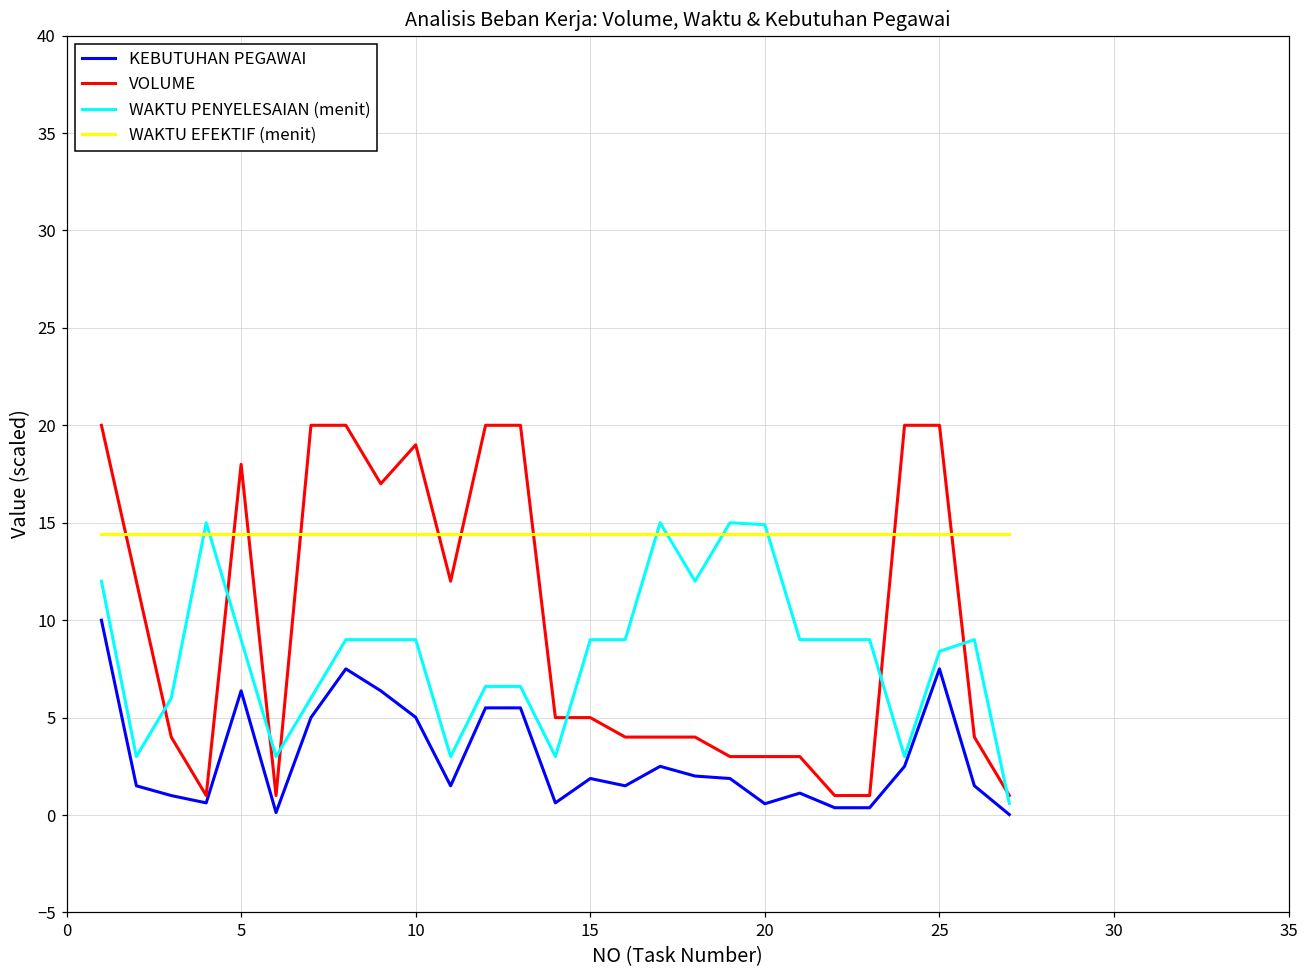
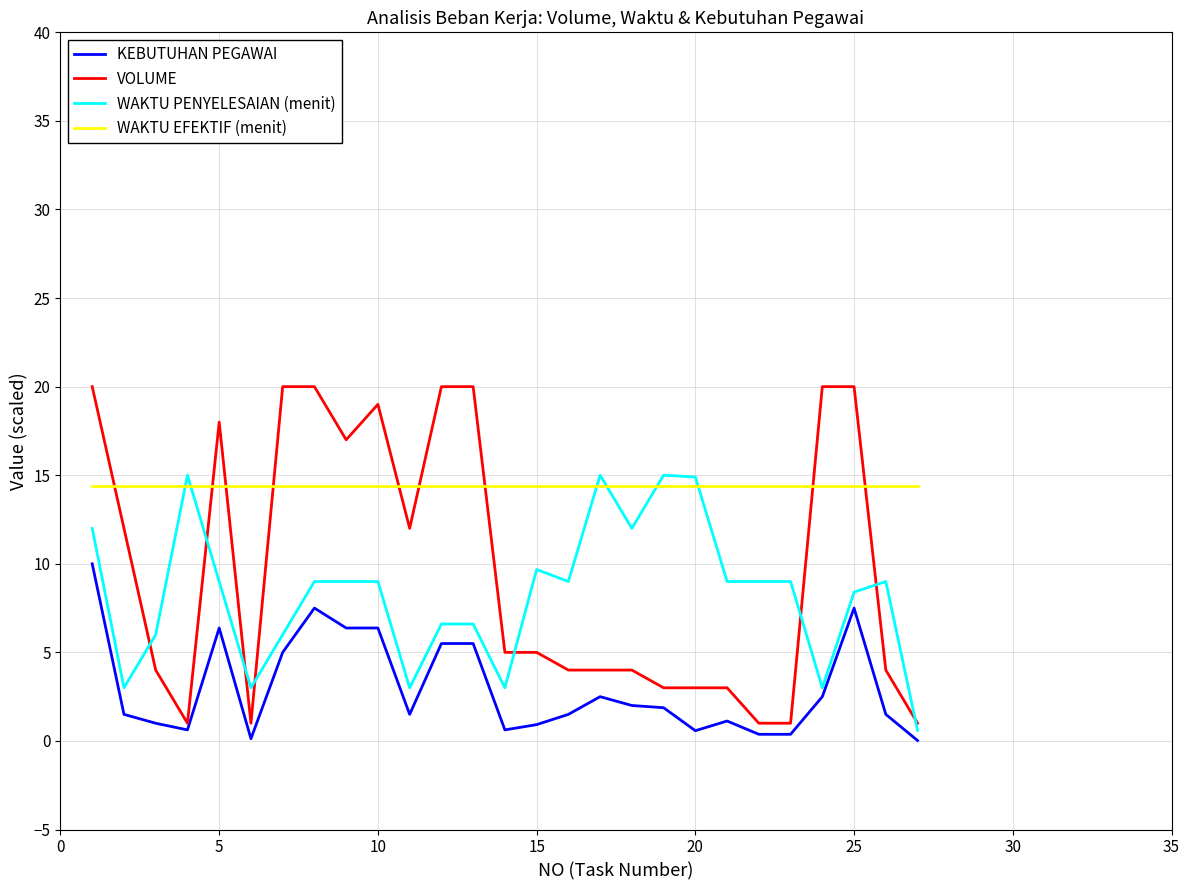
  {
    "KEBUTUHAN PEGAWAI": {
      "5": 6.4,
-     "10": 5.0,
-     "15": 1.9,
+     "10": 6.4,
+     "15": 0.9,
      "20": 0.6,
      "25": 7.5
    },
    "VOLUME": {
      "5": 18.0,
      "10": 19.0,
      "15": 5.0,
      "20": 3.0,
      "25": 20.0
    },
    "WAKTU PENYELESAIAN (menit)": {
      "5": 9.0,
      "10": 9.0,
-     "15": 9.0,
+     "15": 9.7,
      "20": 14.9,
      "25": 8.4
    },
    "WAKTU EFEKTIF (menit)": {
      "5": 14.4,
      "10": 14.4,
      "15": 14.4,
      "20": 14.4,
      "25": 14.4
    }
  }
